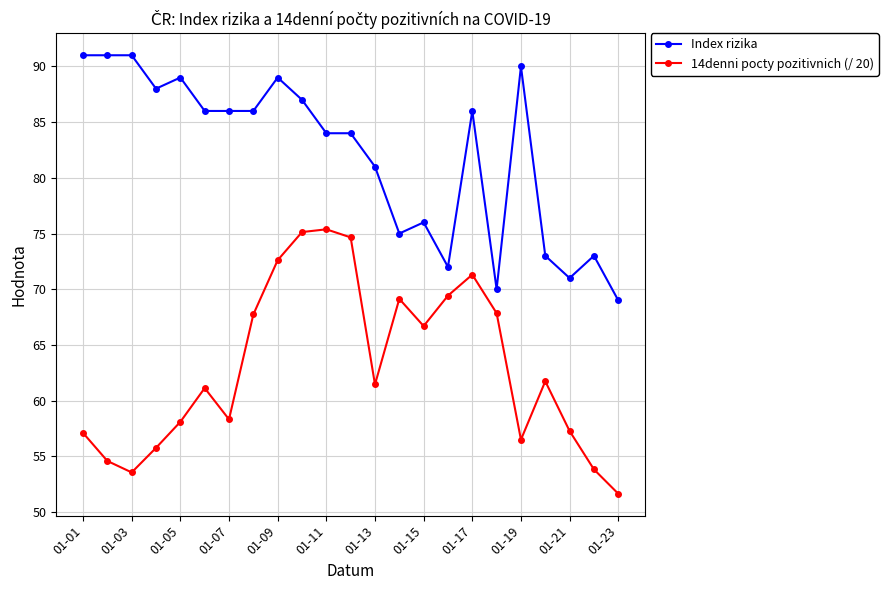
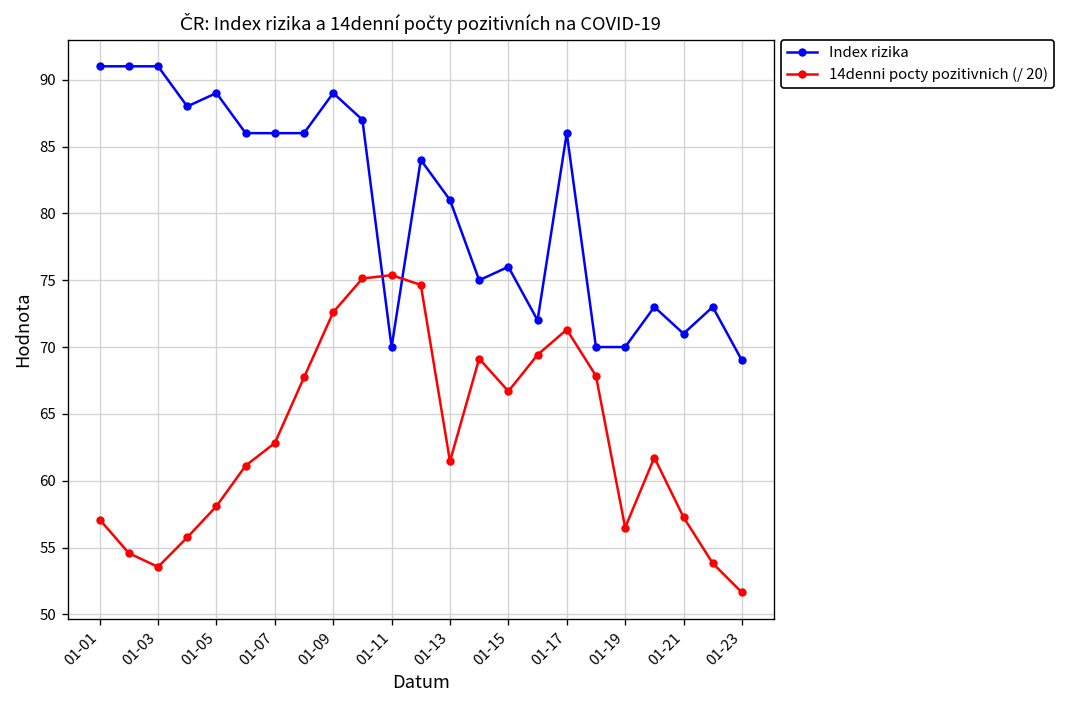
  {
    "Index rizika": {
      "01-01": 91,
      "01-03": 91,
      "01-05": 89,
      "01-07": 86,
      "01-09": 89,
-     "01-11": 84,
+     "01-11": 70,
      "01-13": 81,
      "01-15": 76,
      "01-17": 86,
-     "01-19": 90,
+     "01-19": 70,
      "01-21": 71,
      "01-23": 69
    },
    "14denni pocty pozitivnich (/ 20)": {
      "01-01": 57.1,
      "01-03": 53.6,
      "01-05": 58.1,
-     "01-07": 58.3,
+     "01-07": 62.8,
      "01-09": 72.6,
      "01-11": 75.4,
      "01-13": 61.4,
      "01-15": 66.7,
      "01-17": 71.3,
      "01-19": 56.5,
      "01-21": 57.3,
      "01-23": 51.6
    }
  }
